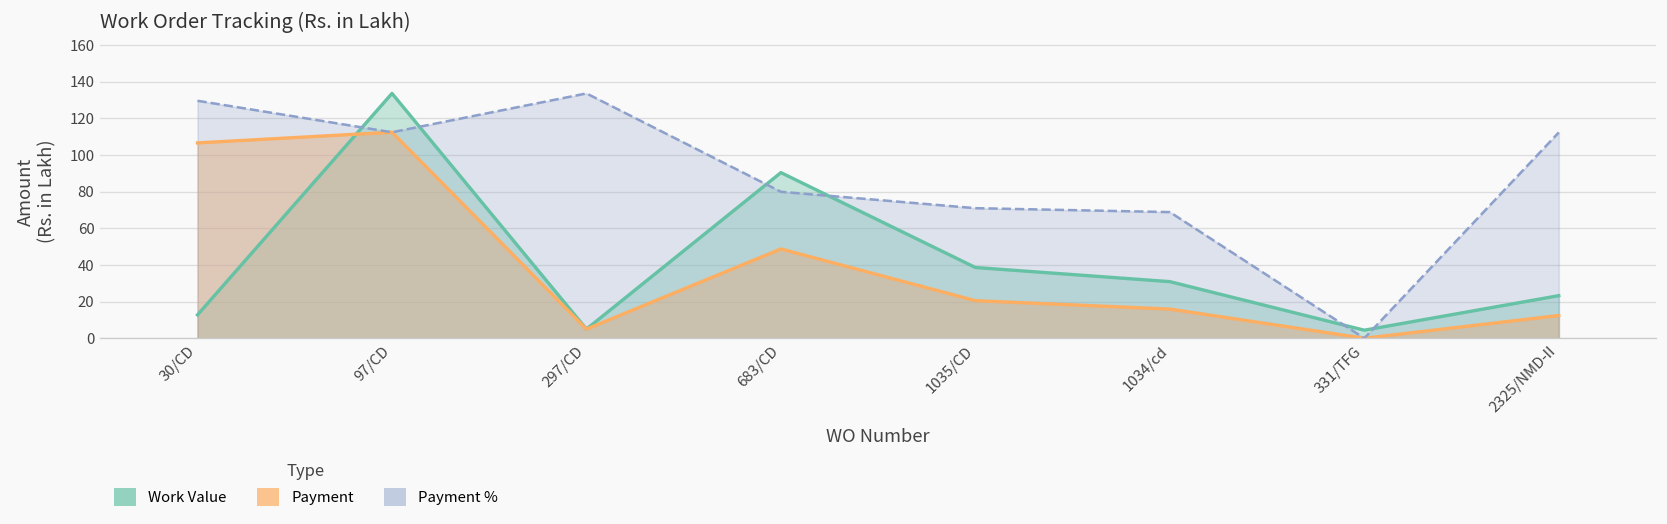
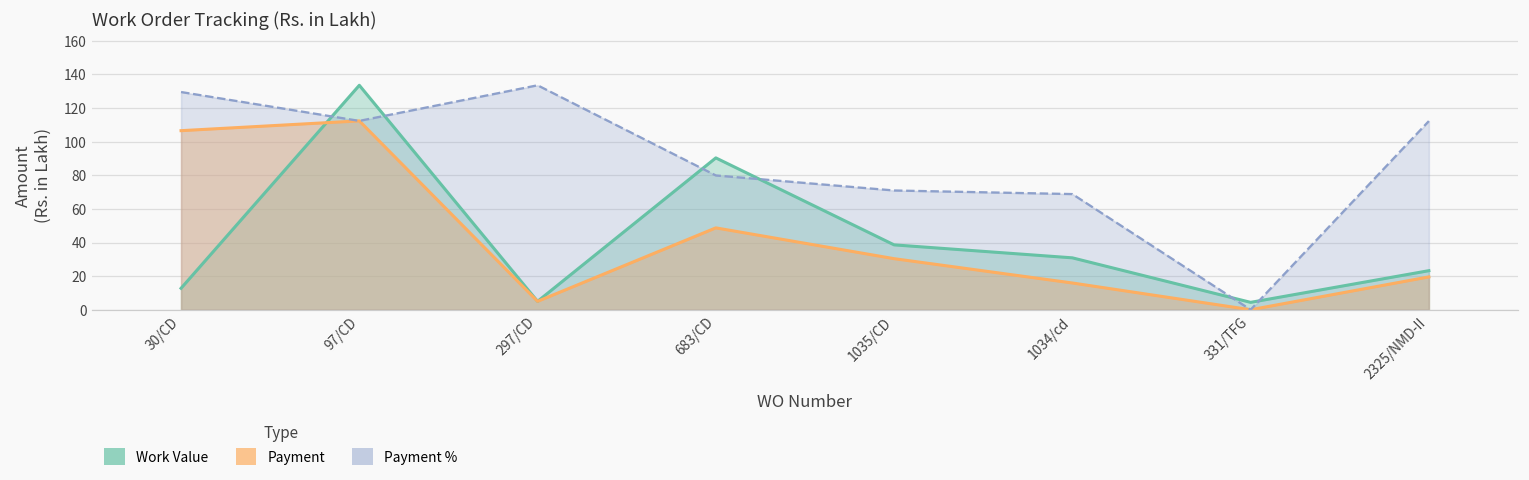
  {
    "Payment": {
      "30/CD": 107,
      "683/CD": 49,
-     "1035/CD": 21,
+     "1035/CD": 30,
      "1034/cd": 16,
-     "2325/NMD-II": 12
+     "2325/NMD-II": 20
    }
  }
